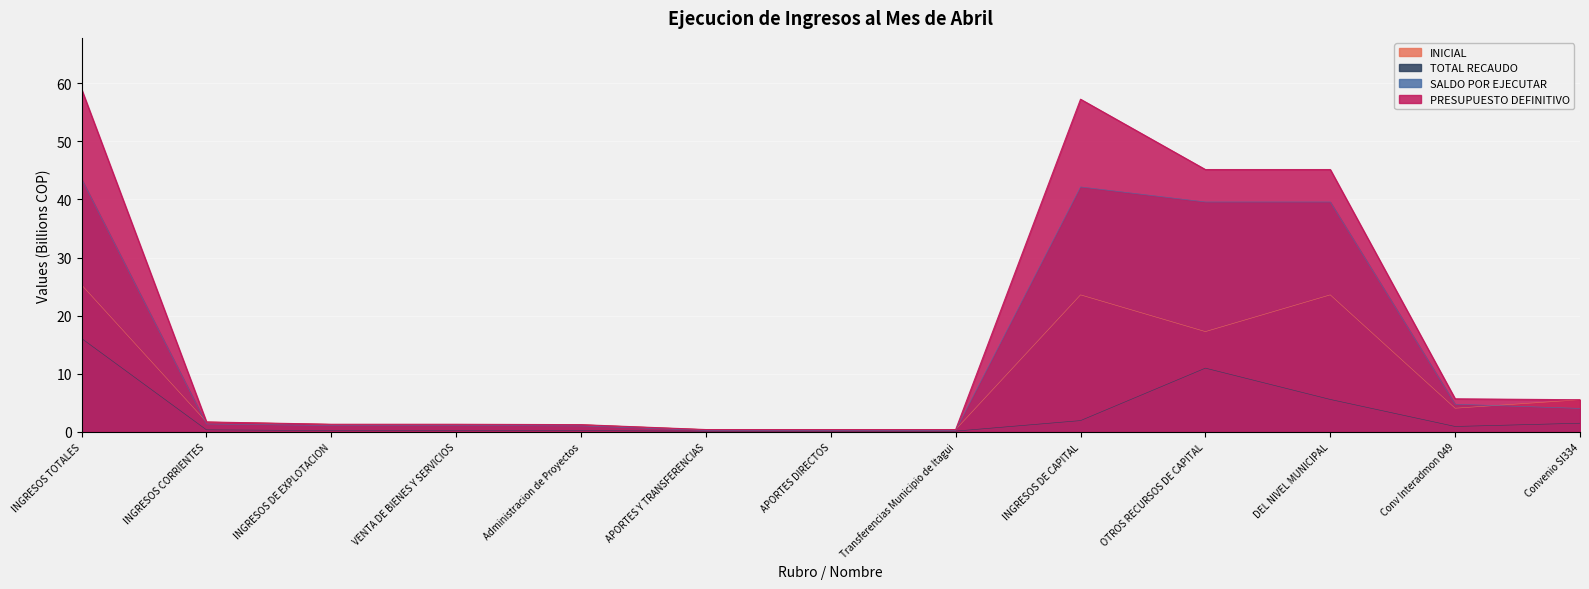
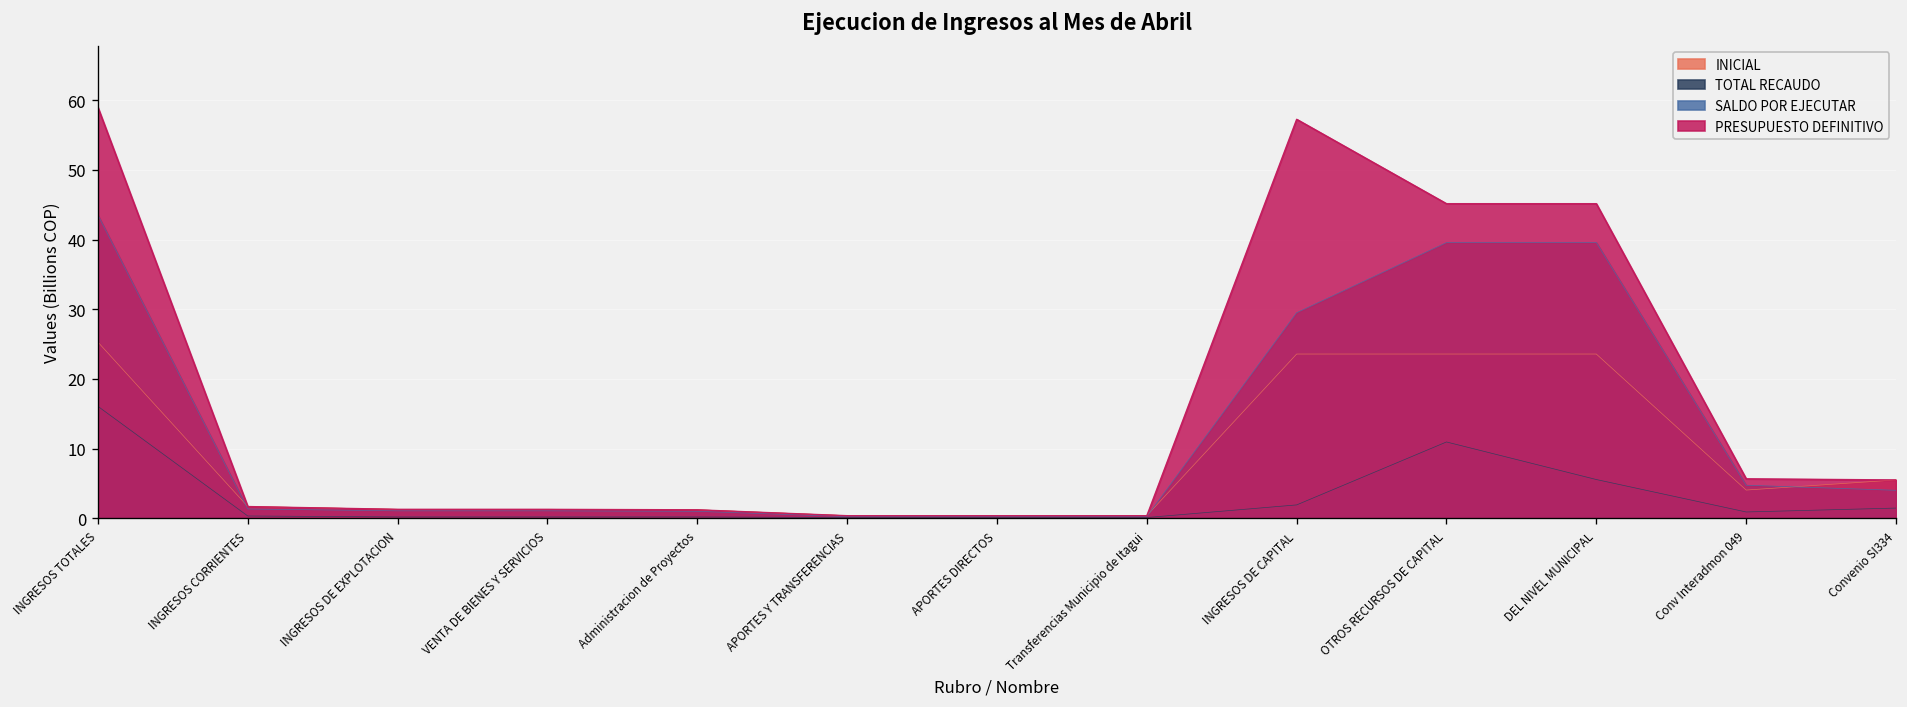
  {
    "INICIAL": {
      "INGRESOS TOTALES": 25,
      "INGRESOS DE CAPITAL": 24,
-     "OTROS RECURSOS DE CAPITAL": 17,
+     "OTROS RECURSOS DE CAPITAL": 24,
      "DEL NIVEL MUNICIPAL": 24,
      "Conv Interadmon 049": 4
    },
    "TOTAL RECAUDO": {
      "INGRESOS TOTALES": 16,
      "INGRESOS CORRIENTES": 0,
      "INGRESOS DE EXPLOTACION": 0,
      "VENTA DE BIENES Y SERVICIOS": 0,
      "Administracion de Proyectos": 0,
      "INGRESOS DE CAPITAL": 2,
      "OTROS RECURSOS DE CAPITAL": 11,
      "DEL NIVEL MUNICIPAL": 6,
      "Conv Interadmon 049": 1,
      "Convenio SI334": 1
    },
    "SALDO POR EJECUTAR": {
      "INGRESOS TOTALES": 44,
-     "INGRESOS DE CAPITAL": 42,
+     "INGRESOS DE CAPITAL": 30,
      "OTROS RECURSOS DE CAPITAL": 40,
      "DEL NIVEL MUNICIPAL": 40,
      "Conv Interadmon 049": 5,
      "Convenio SI334": 4
    },
    "PRESUPUESTO DEFINITIVO": {
      "INGRESOS TOTALES": 59,
      "INGRESOS DE CAPITAL": 57,
      "OTROS RECURSOS DE CAPITAL": 45,
      "DEL NIVEL MUNICIPAL": 45,
      "Conv Interadmon 049": 6
    }
  }
